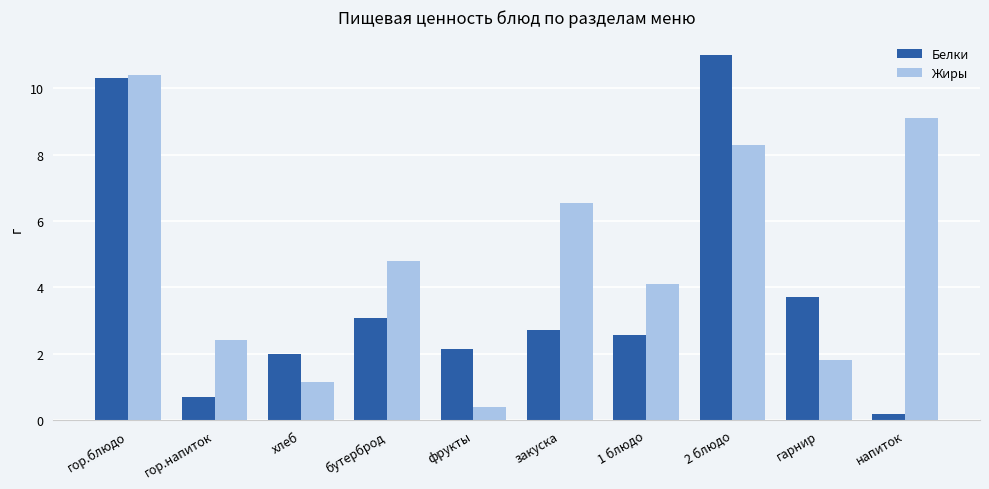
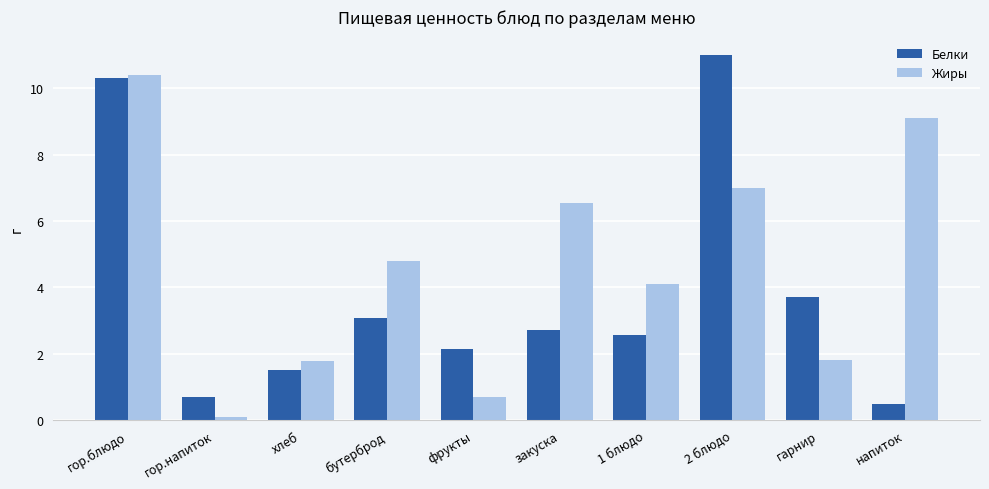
  {
    "Белки": {
      "гор.блюдо": 10.3,
      "гор.напиток": 0.7,
-     "хлеб": 2.0,
+     "хлеб": 1.5,
      "бутерброд": 3.1,
      "фрукты": 2.1,
      "закуска": 2.7,
      "1 блюдо": 2.6,
      "2 блюдо": 11.0,
      "гарнир": 3.7,
-     "напиток": 0.2
+     "напиток": 0.5
    },
    "Жиры": {
      "гор.блюдо": 10.4,
-     "гор.напиток": 2.4,
-     "хлеб": 1.2,
+     "гор.напиток": 0.1,
+     "хлеб": 1.8,
      "бутерброд": 4.8,
-     "фрукты": 0.4,
+     "фрукты": 0.7,
      "закуска": 6.5,
      "1 блюдо": 4.1,
-     "2 блюдо": 8.3,
+     "2 блюдо": 7.0,
      "гарнир": 1.8,
      "напиток": 9.1
    }
  }
